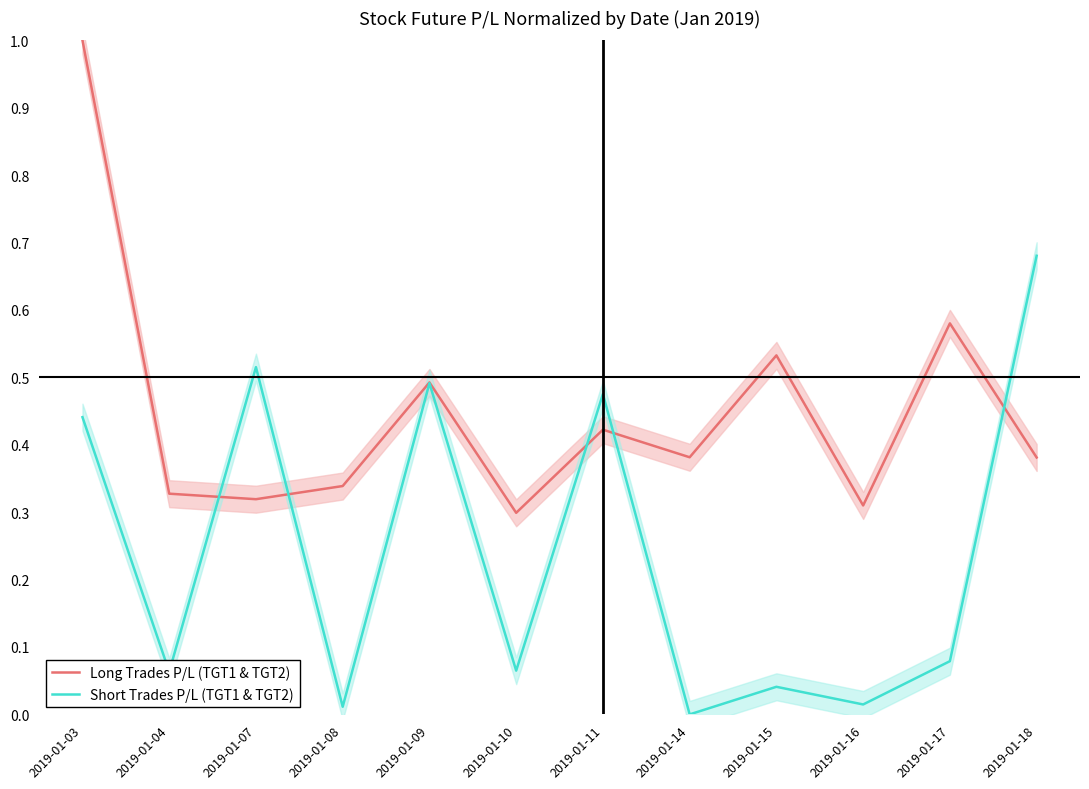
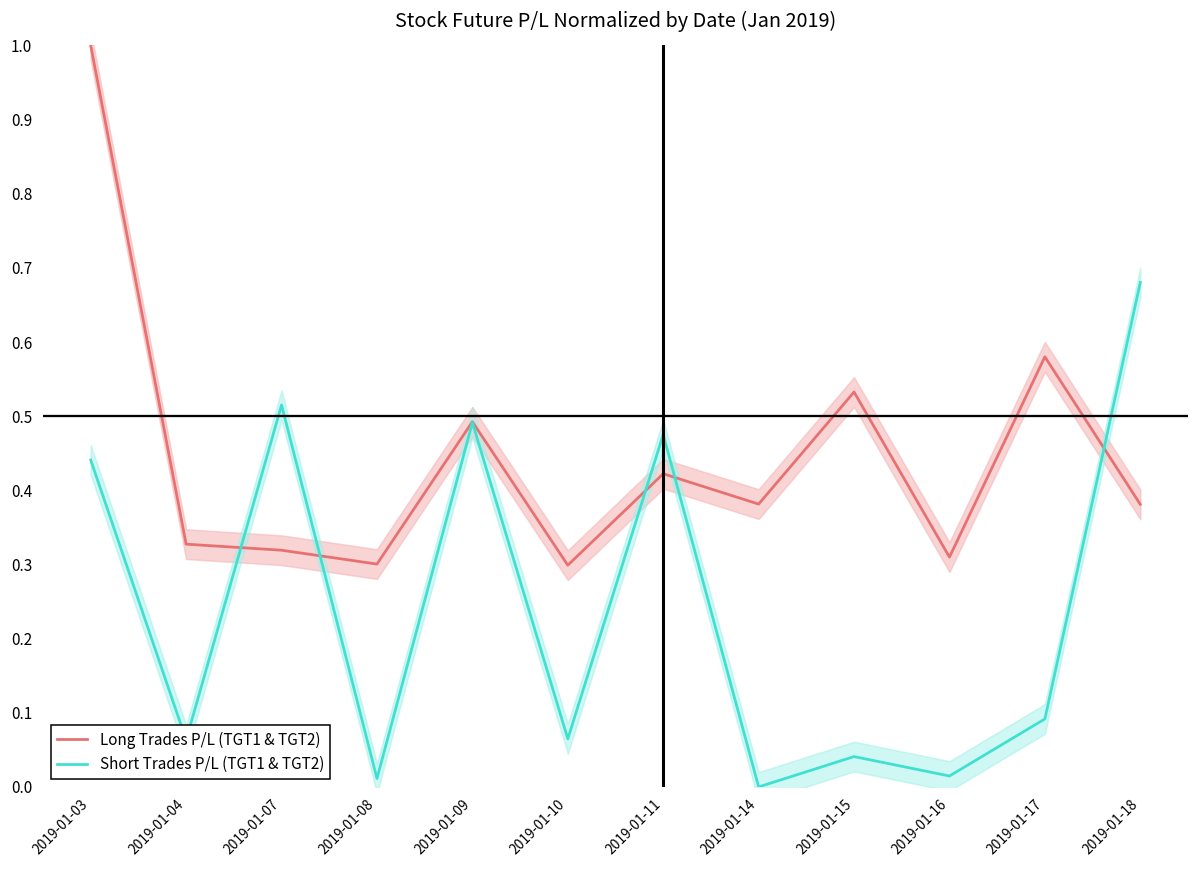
  {
    "Long Trades P/L (TGT1 & TGT2)": {
      "2019-01-03": 1.00,
      "2019-01-04": 0.33,
      "2019-01-07": 0.32,
-     "2019-01-08": 0.34,
+     "2019-01-08": 0.30,
      "2019-01-10": 0.30,
      "2019-01-11": 0.42,
      "2019-01-14": 0.38,
      "2019-01-15": 0.53,
      "2019-01-16": 0.31,
      "2019-01-17": 0.58,
      "2019-01-18": 0.38
    },
    "Short Trades P/L (TGT1 & TGT2)": {
      "2019-01-03": 0.44,
      "2019-01-07": 0.52,
      "2019-01-08": 0.01,
      "2019-01-10": 0.06,
      "2019-01-11": 0.48,
      "2019-01-14": 0.00,
      "2019-01-15": 0.04,
      "2019-01-16": 0.01,
-     "2019-01-17": 0.08,
+     "2019-01-17": 0.09,
      "2019-01-18": 0.68
    }
  }
